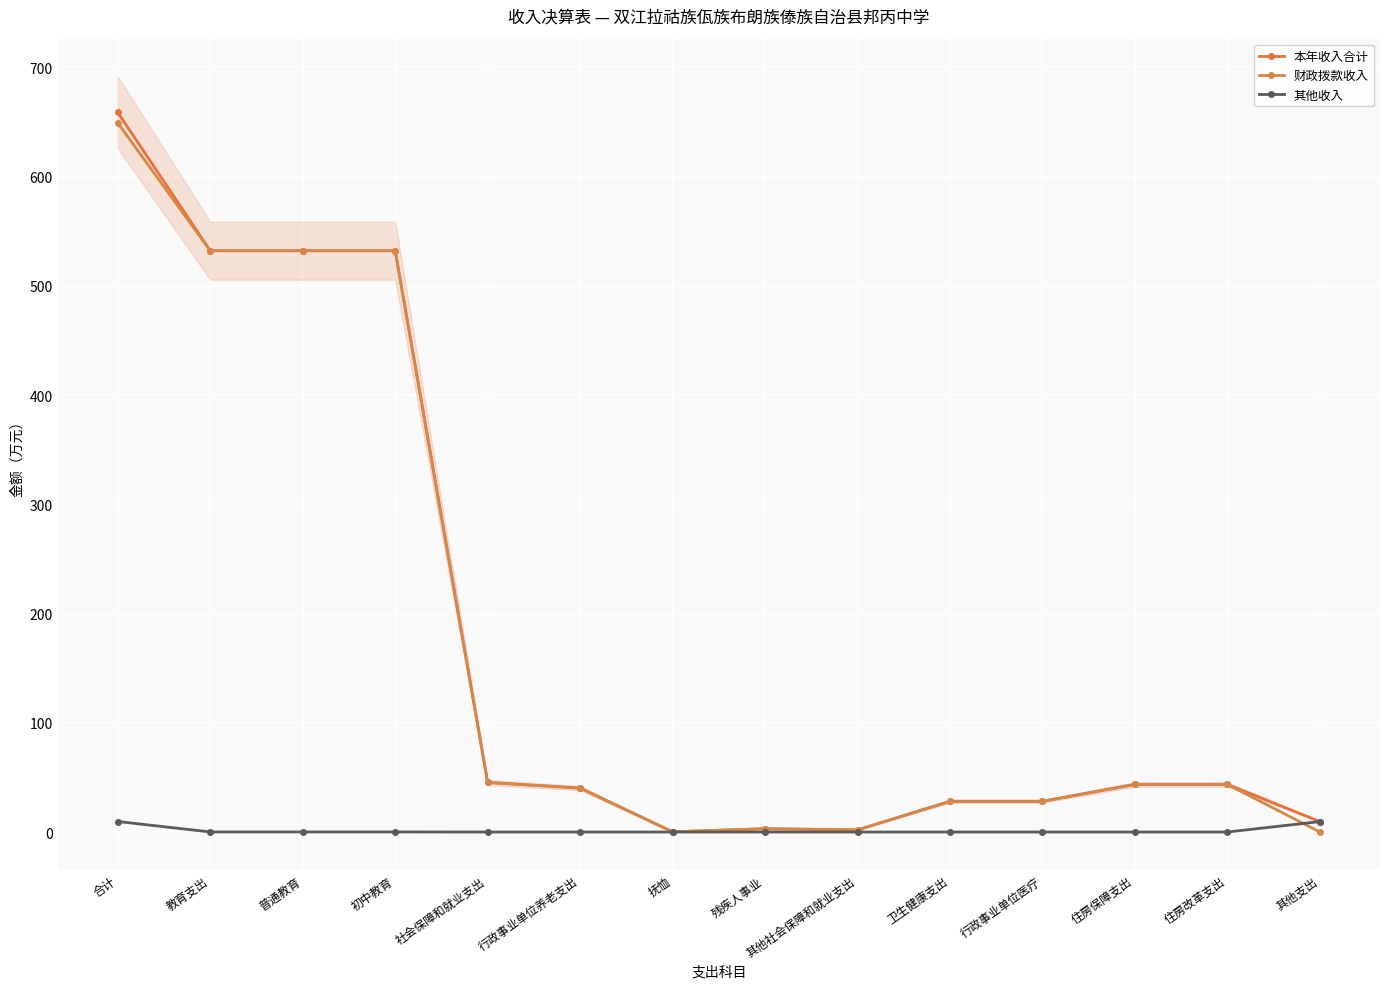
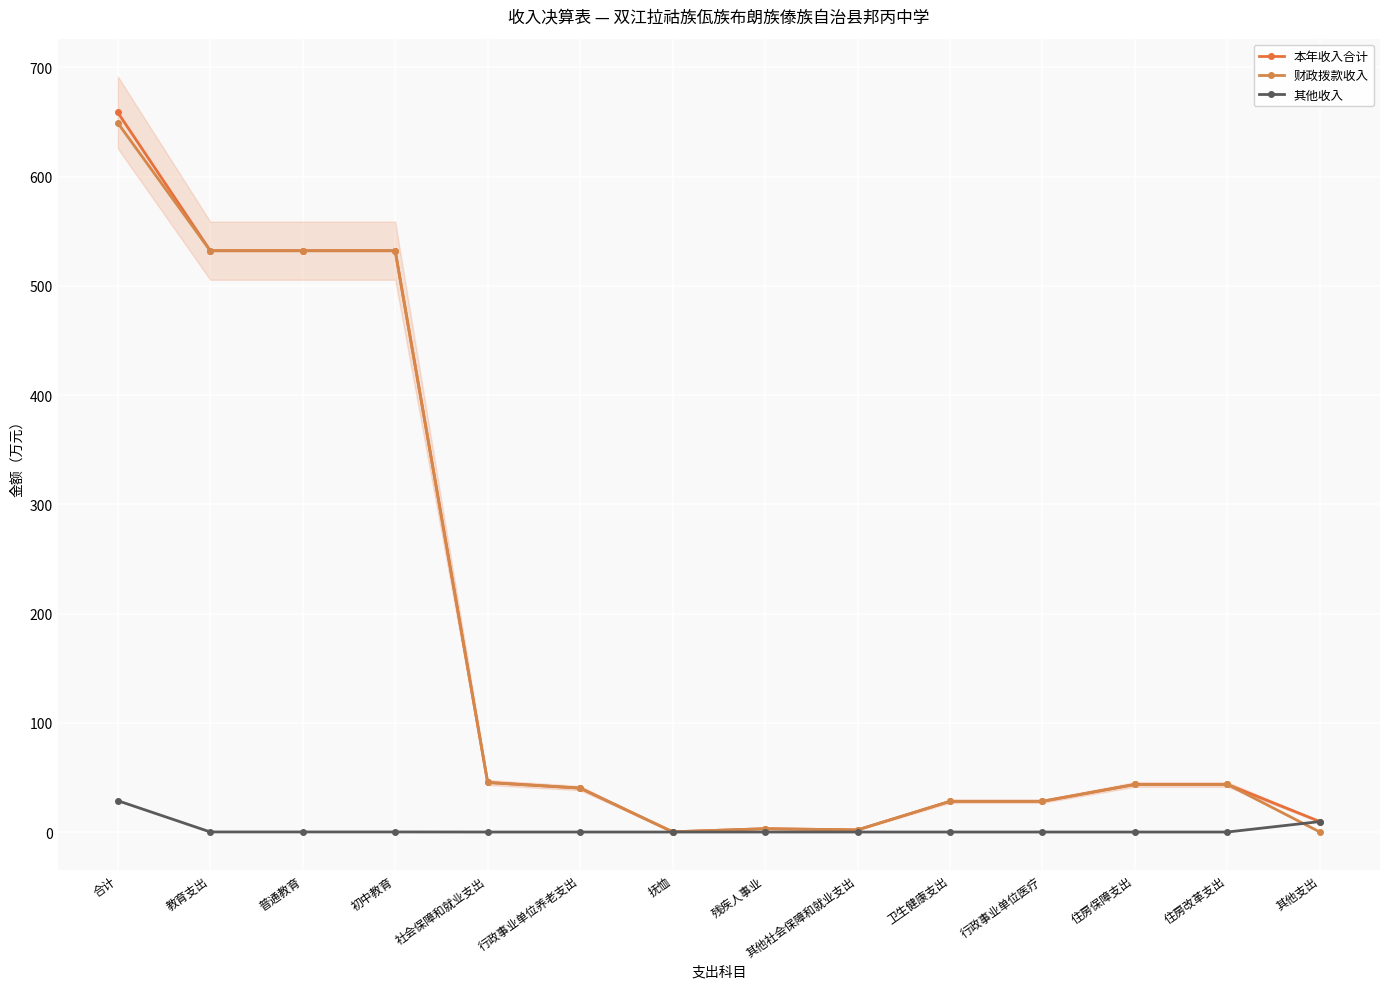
  {
    "其他收入": {
-     "合计": 10,
+     "合计": 29,
      "教育支出": 0,
      "普通教育": 0,
      "初中教育": 0,
      "社会保障和就业支出": 0,
      "行政事业单位养老支出": 0,
      "残疾人事业": 0,
      "卫生健康支出": 0,
      "行政事业单位医疗": 0,
      "住房保障支出": 0,
      "住房改革支出": 0
    }
  }
